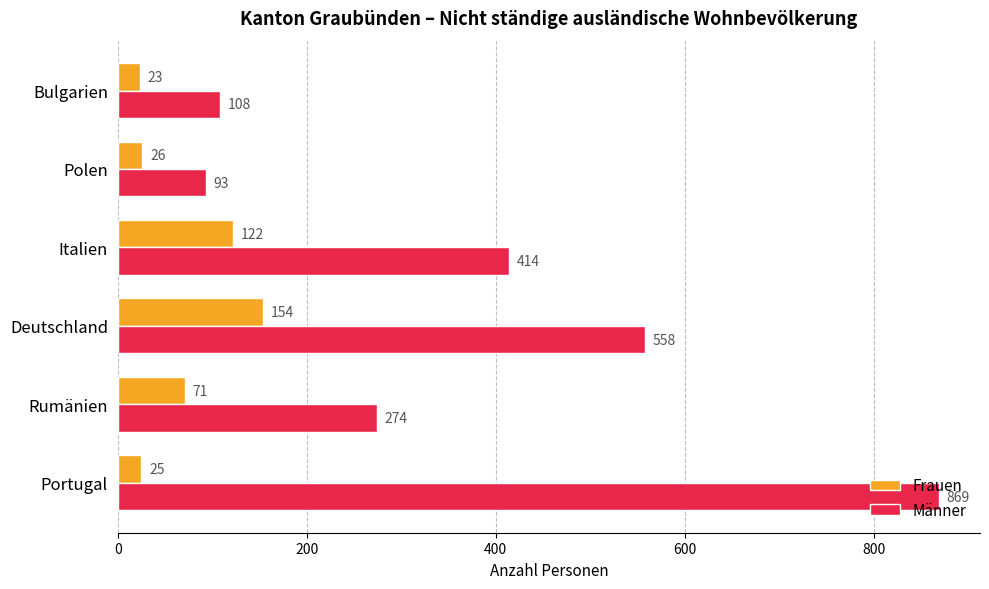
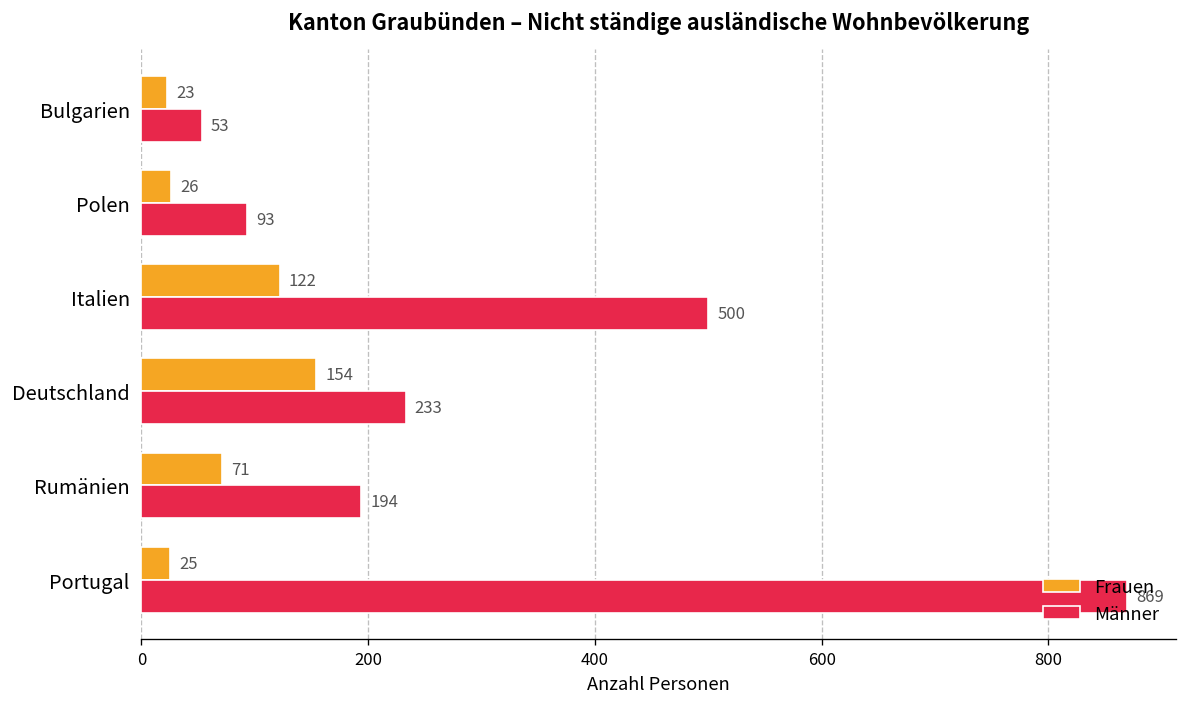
  {
    "Frauen": {
      "Bulgarien": 23,
      "Polen": 26,
      "Italien": 122,
      "Deutschland": 154,
      "Rumänien": 71,
      "Portugal": 25
    },
    "Männer": {
-     "Bulgarien": 108,
+     "Bulgarien": 53,
      "Polen": 93,
-     "Italien": 414,
-     "Deutschland": 558,
-     "Rumänien": 274,
+     "Italien": 500,
+     "Deutschland": 233,
+     "Rumänien": 194,
      "Portugal": 869
    }
  }
